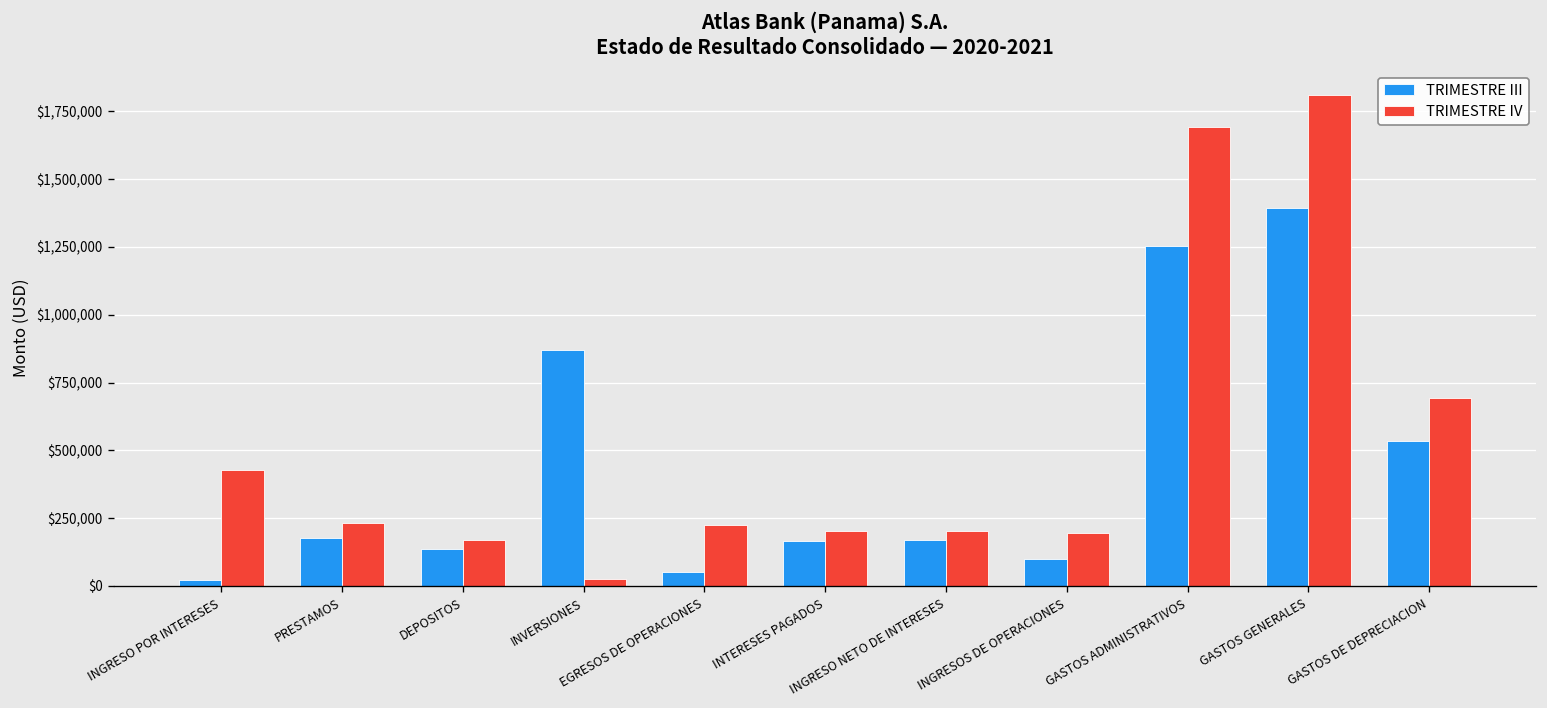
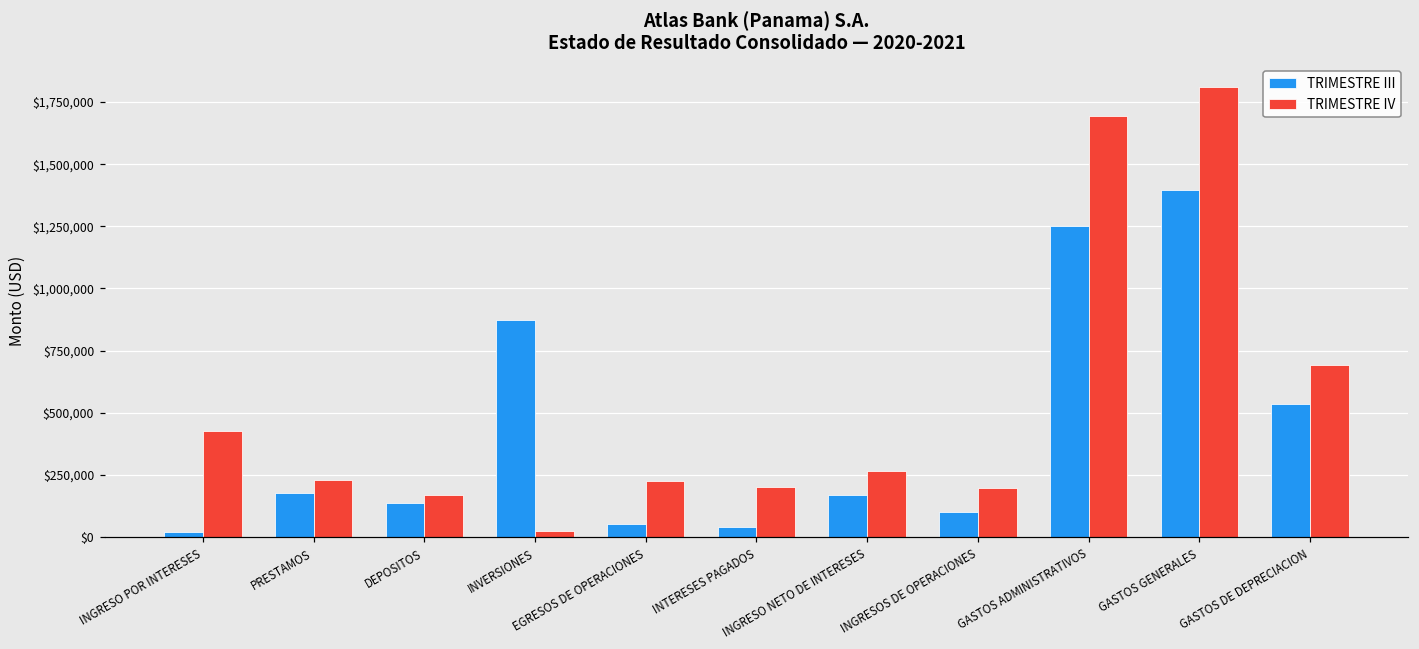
  {
    "TRIMESTRE III": {
      "INGRESO POR INTERESES": "$20,000",
      "PRESTAMOS": "$180,000",
      "DEPOSITOS": "$140,000",
      "INVERSIONES": "$870,000",
      "EGRESOS DE OPERACIONES": "$50,000",
-     "INTERESES PAGADOS": "$160,000",
+     "INTERESES PAGADOS": "$40,000",
      "INGRESO NETO DE INTERESES": "$170,000",
      "INGRESOS DE OPERACIONES": "$100,000",
      "GASTOS ADMINISTRATIVOS": "$1,250,000",
      "GASTOS GENERALES": "$1,390,000",
      "GASTOS DE DEPRECIACION": "$540,000"
    },
    "TRIMESTRE IV": {
      "INGRESO POR INTERESES": "$430,000",
      "PRESTAMOS": "$230,000",
      "DEPOSITOS": "$170,000",
      "INVERSIONES": "$30,000",
      "EGRESOS DE OPERACIONES": "$220,000",
      "INTERESES PAGADOS": "$200,000",
-     "INGRESO NETO DE INTERESES": "$200,000",
+     "INGRESO NETO DE INTERESES": "$260,000",
      "INGRESOS DE OPERACIONES": "$200,000",
      "GASTOS ADMINISTRATIVOS": "$1,690,000",
      "GASTOS GENERALES": "$1,810,000",
      "GASTOS DE DEPRECIACION": "$690,000"
    }
  }
